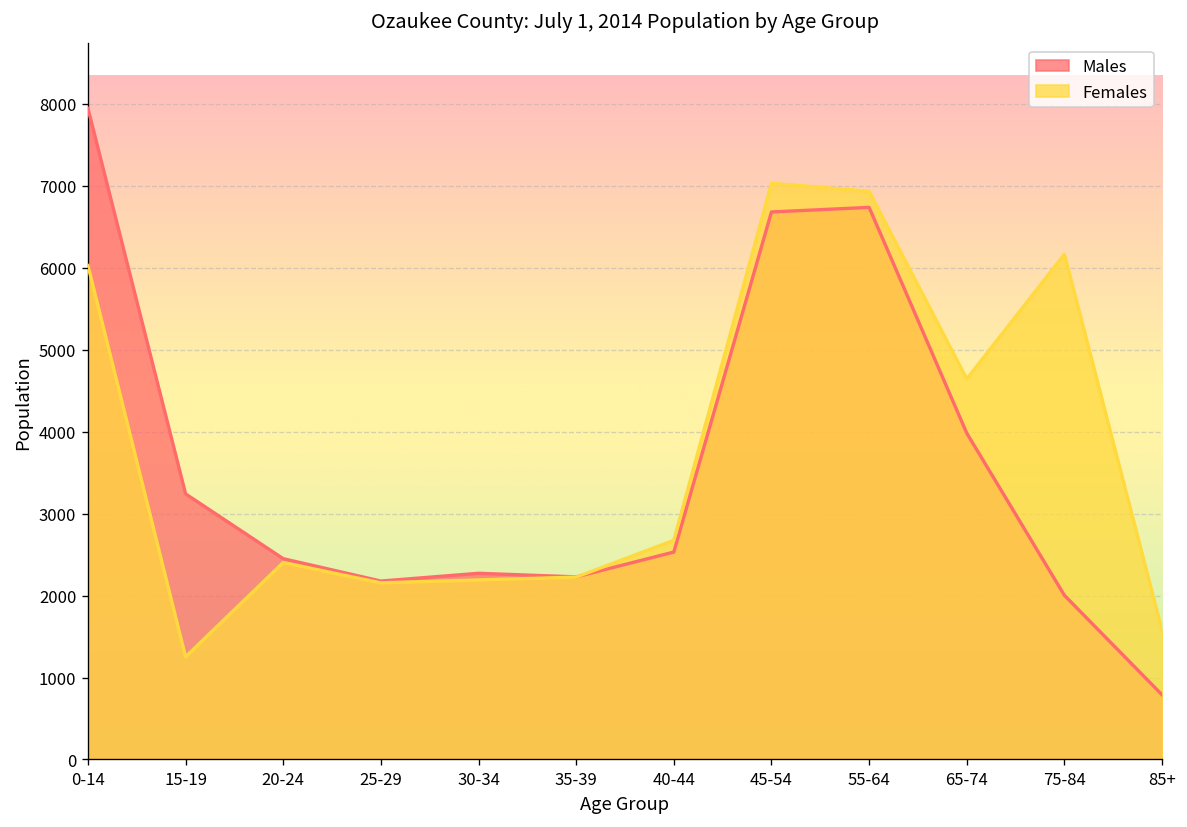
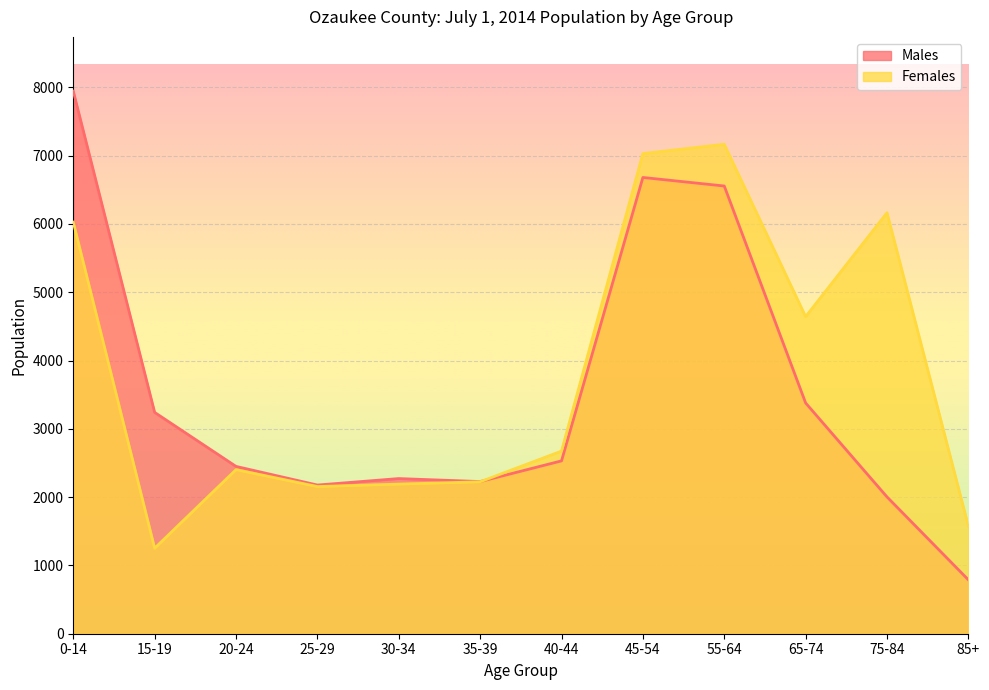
  {
    "Males": {
      "0-14": 7900,
      "15-19": 3200,
      "20-24": 2500,
      "30-34": 2300,
      "40-44": 2500,
      "45-54": 6700,
-     "55-64": 6700,
-     "65-74": 4000,
+     "55-64": 6600,
+     "65-74": 3400,
      "75-84": 2000,
      "85+": 800
    },
    "Females": {
      "0-14": 6000,
      "15-19": 1300,
      "20-24": 2400,
      "30-34": 2200,
      "40-44": 2700,
      "45-54": 7000,
-     "55-64": 6900,
+     "55-64": 7200,
      "65-74": 4600,
      "75-84": 6200,
      "85+": 1600
    }
  }
